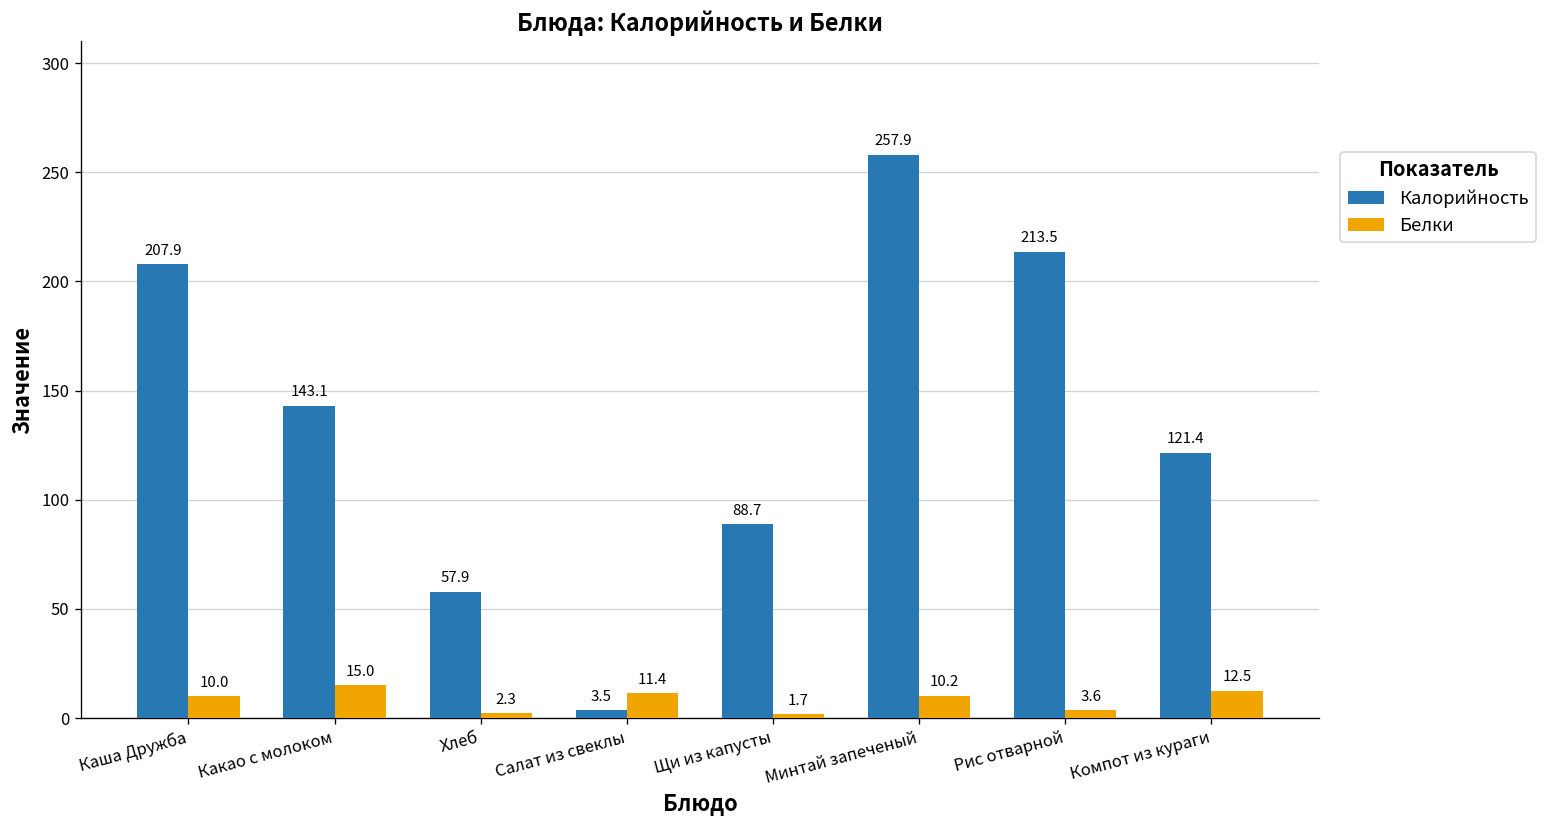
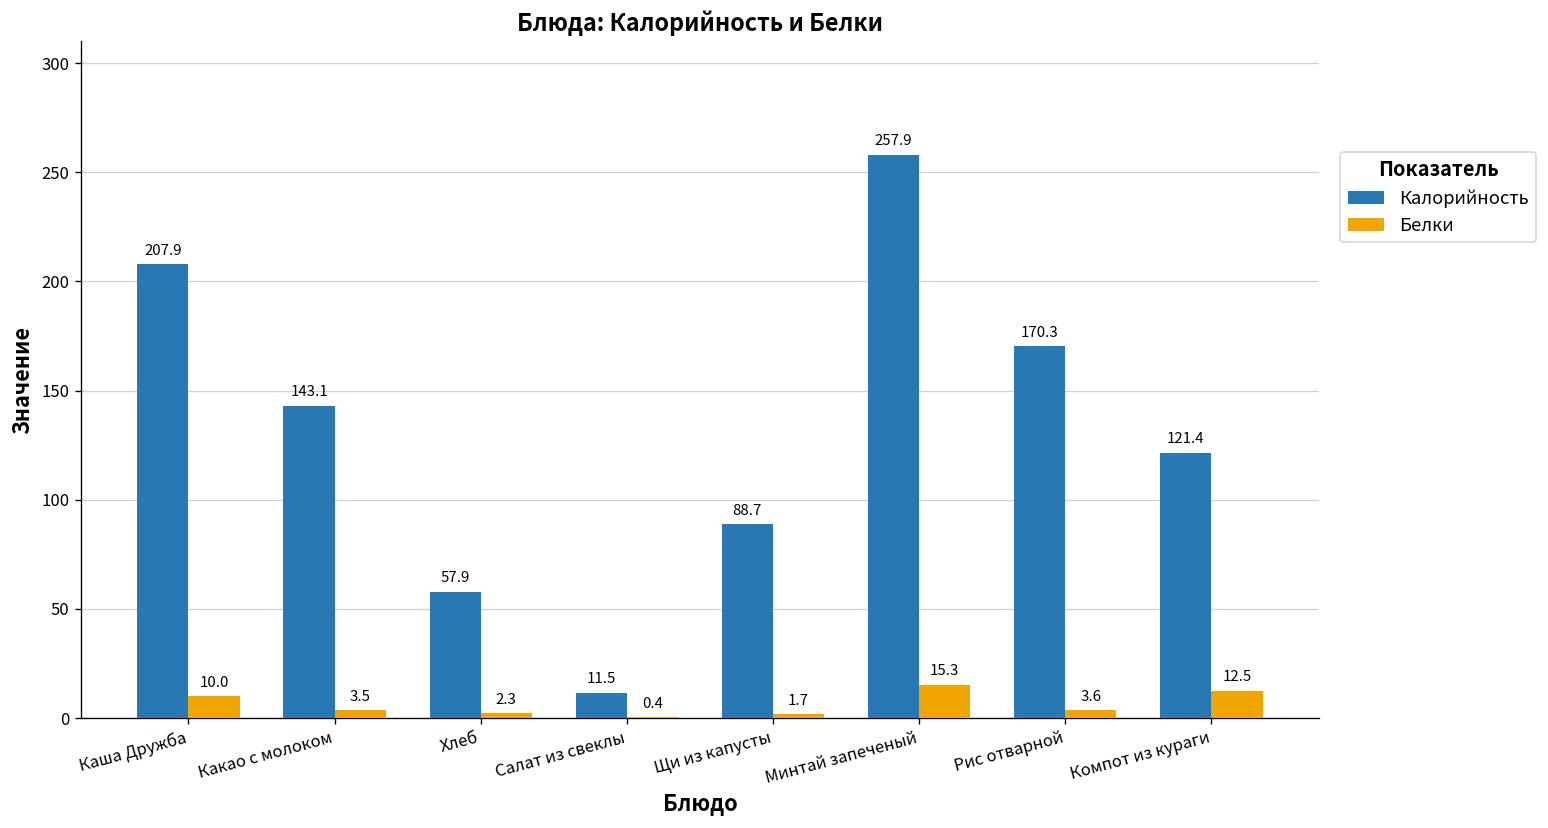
  {
    "Калорийность": {
      "Каша Дружба": 207.9,
      "Какао с молоком": 143.1,
      "Хлеб": 57.9,
-     "Салат из свеклы": 3.5,
+     "Салат из свеклы": 11.5,
      "Щи из капусты": 88.7,
      "Минтай запеченый": 257.9,
-     "Рис отварной": 213.5,
+     "Рис отварной": 170.3,
      "Компот из кураги": 121.4
    },
    "Белки": {
      "Каша Дружба": 10.0,
-     "Какао с молоком": 15.0,
+     "Какао с молоком": 3.5,
      "Хлеб": 2.3,
-     "Салат из свеклы": 11.4,
+     "Салат из свеклы": 0.4,
      "Щи из капусты": 1.7,
-     "Минтай запеченый": 10.2,
+     "Минтай запеченый": 15.3,
      "Рис отварной": 3.6,
      "Компот из кураги": 12.5
    }
  }
